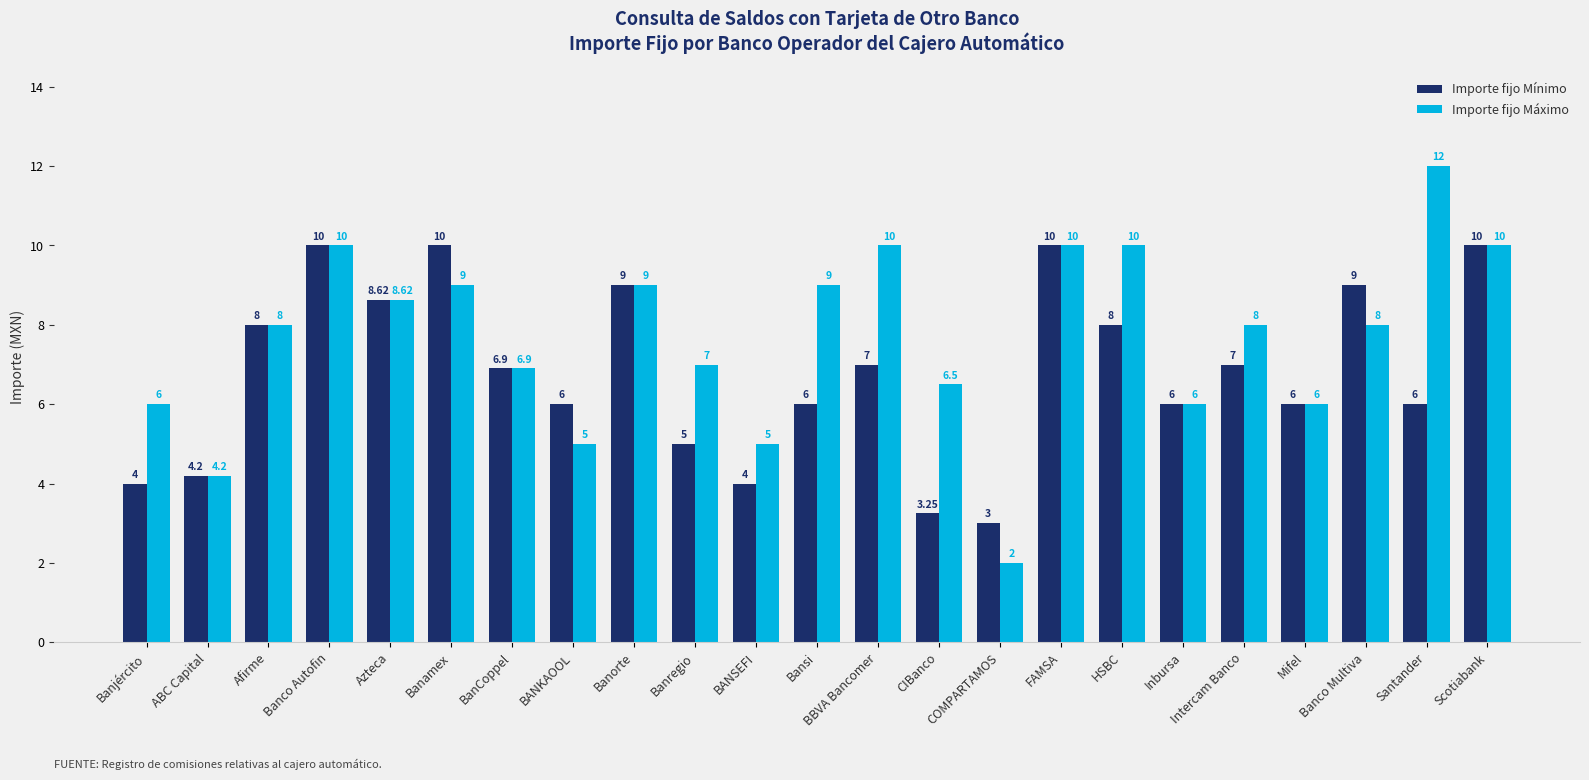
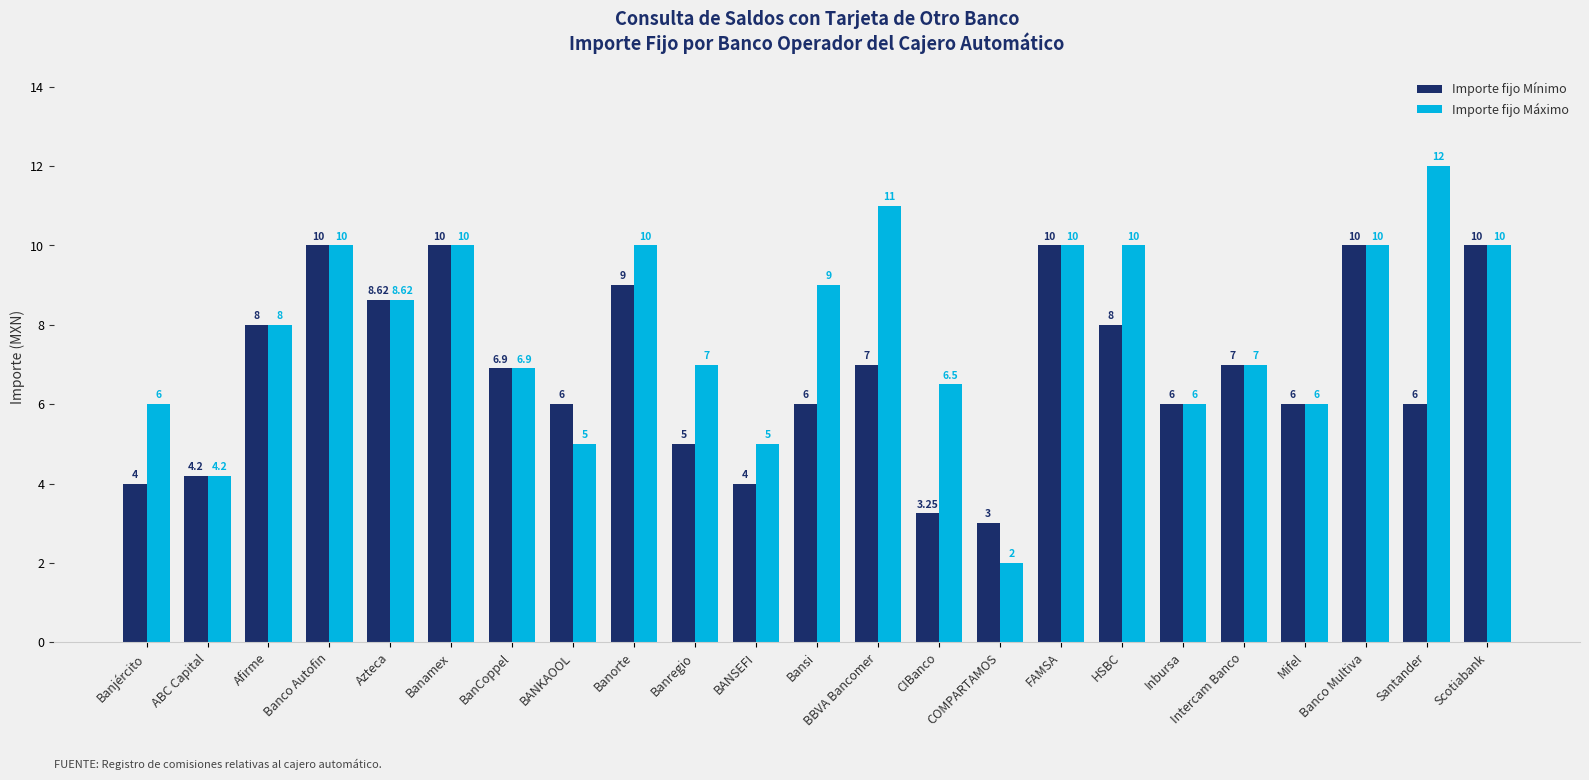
  {
    "Importe fijo Mínimo": {
      "Banjército": 4,
      "ABC Capital": 4.2,
      "Afirme": 8,
      "Banco Autofin": 10,
      "Azteca": 8.62,
      "Banamex": 10,
      "BanCoppel": 6.9,
      "BANKAOOL": 6,
      "Banorte": 9,
      "Banregio": 5,
      "BANSEFI": 4,
      "Bansi": 6,
      "BBVA Bancomer": 7,
      "CIBanco": 3.25,
      "COMPARTAMOS": 3,
      "FAMSA": 10,
      "HSBC": 8,
      "Inbursa": 6,
      "Intercam Banco": 7,
      "Mifel": 6,
-     "Banco Multiva": 9,
+     "Banco Multiva": 10,
      "Santander": 6,
      "Scotiabank": 10
    },
    "Importe fijo Máximo": {
      "Banjército": 6,
      "ABC Capital": 4.2,
      "Afirme": 8,
      "Banco Autofin": 10,
      "Azteca": 8.62,
-     "Banamex": 9,
+     "Banamex": 10,
      "BanCoppel": 6.9,
      "BANKAOOL": 5,
-     "Banorte": 9,
+     "Banorte": 10,
      "Banregio": 7,
      "BANSEFI": 5,
      "Bansi": 9,
-     "BBVA Bancomer": 10,
+     "BBVA Bancomer": 11,
      "CIBanco": 6.5,
      "COMPARTAMOS": 2,
      "FAMSA": 10,
      "HSBC": 10,
      "Inbursa": 6,
-     "Intercam Banco": 8,
+     "Intercam Banco": 7,
      "Mifel": 6,
-     "Banco Multiva": 8,
+     "Banco Multiva": 10,
      "Santander": 12,
      "Scotiabank": 10
    }
  }
